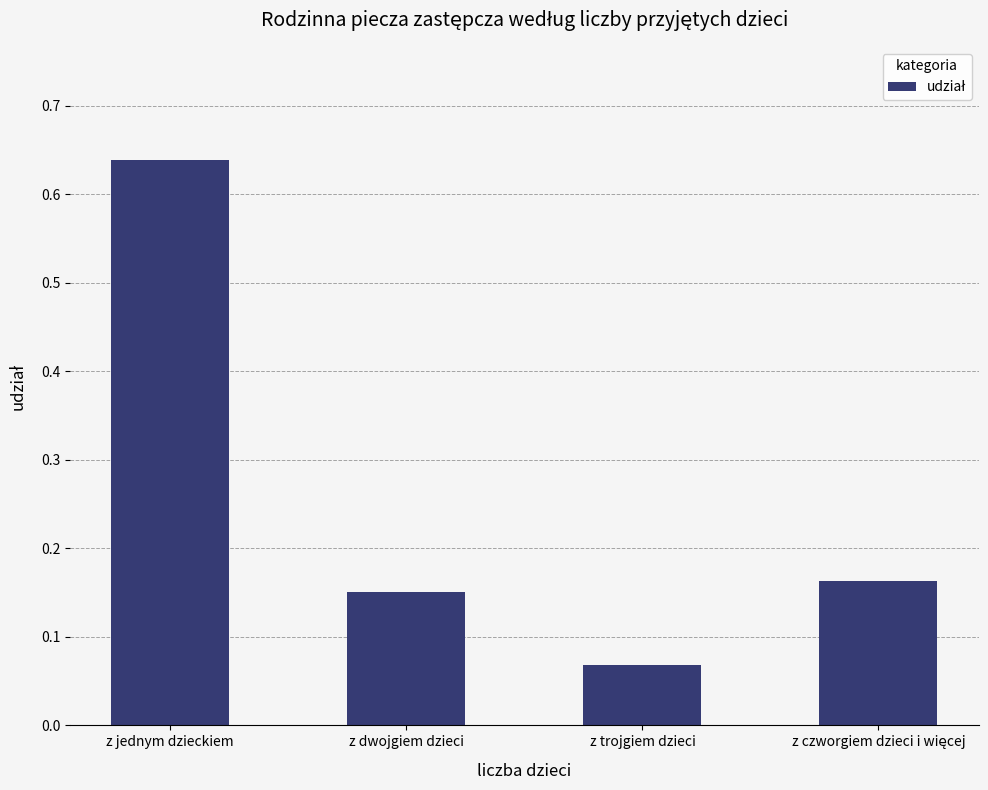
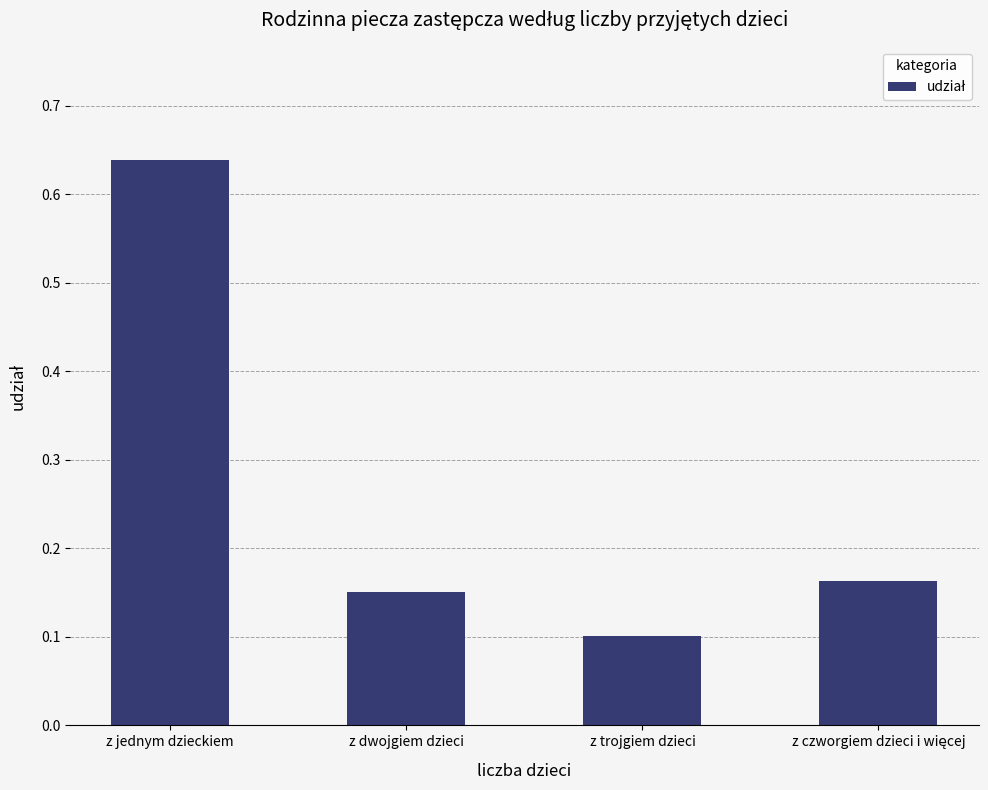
  {
    "z jednym dzieckiem": 0.64,
    "z dwojgiem dzieci": 0.15,
-   "z trojgiem dzieci": 0.07,
+   "z trojgiem dzieci": 0.10,
    "z czworgiem dzieci i więcej": 0.16
  }
